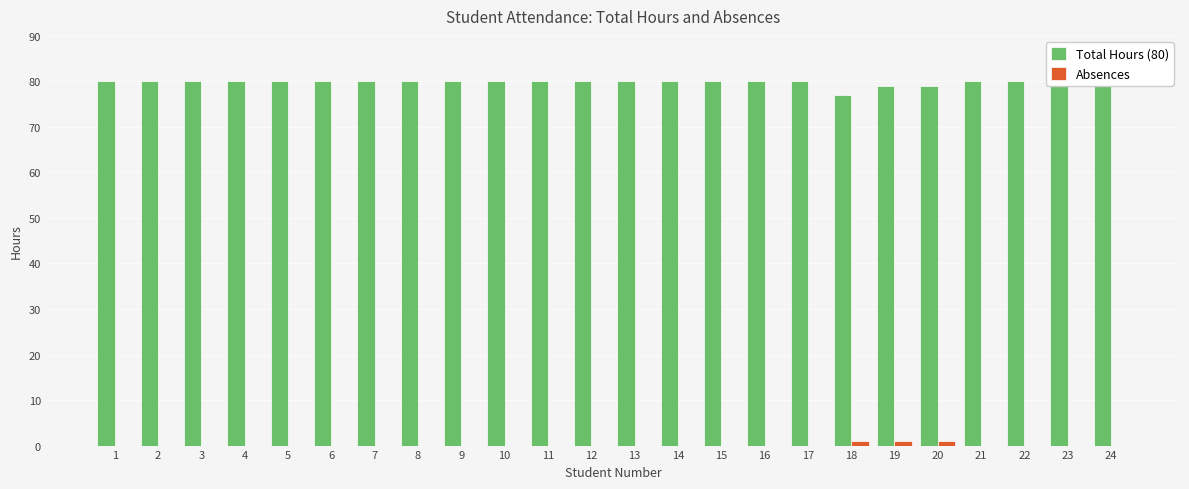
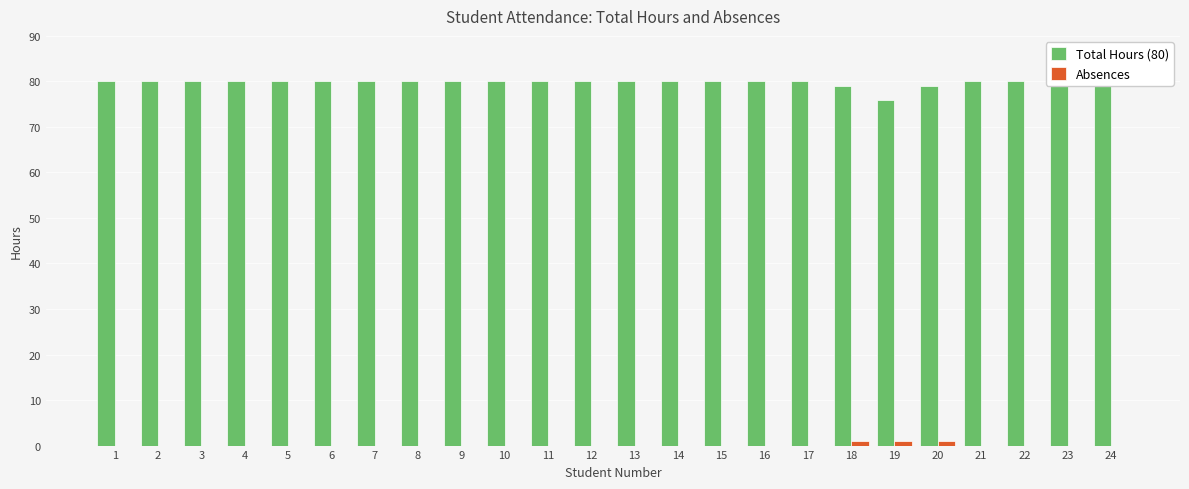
  {
    "Total Hours (80)": {
      "1": 80,
      "2": 80,
      "3": 80,
      "4": 80,
      "5": 80,
      "6": 80,
      "7": 80,
      "8": 80,
      "9": 80,
      "10": 80,
      "11": 80,
      "12": 80,
      "13": 80,
      "14": 80,
      "15": 80,
      "16": 80,
      "17": 80,
-     "18": 77,
-     "19": 79,
+     "18": 79,
+     "19": 76,
      "20": 79,
      "21": 80,
      "22": 80
    },
    "Absences": {
      "1": 0,
      "2": 0,
      "3": 0,
      "4": 0,
      "5": 0,
      "6": 0,
      "7": 0,
      "8": 0,
      "9": 0,
      "10": 0,
      "11": 0,
      "12": 0,
      "13": 0,
      "14": 0,
      "15": 0,
      "16": 0,
      "17": 0,
      "18": 1,
      "19": 1,
      "20": 1,
      "21": 0,
      "22": 0,
      "23": 0,
      "24": 0
    }
  }
